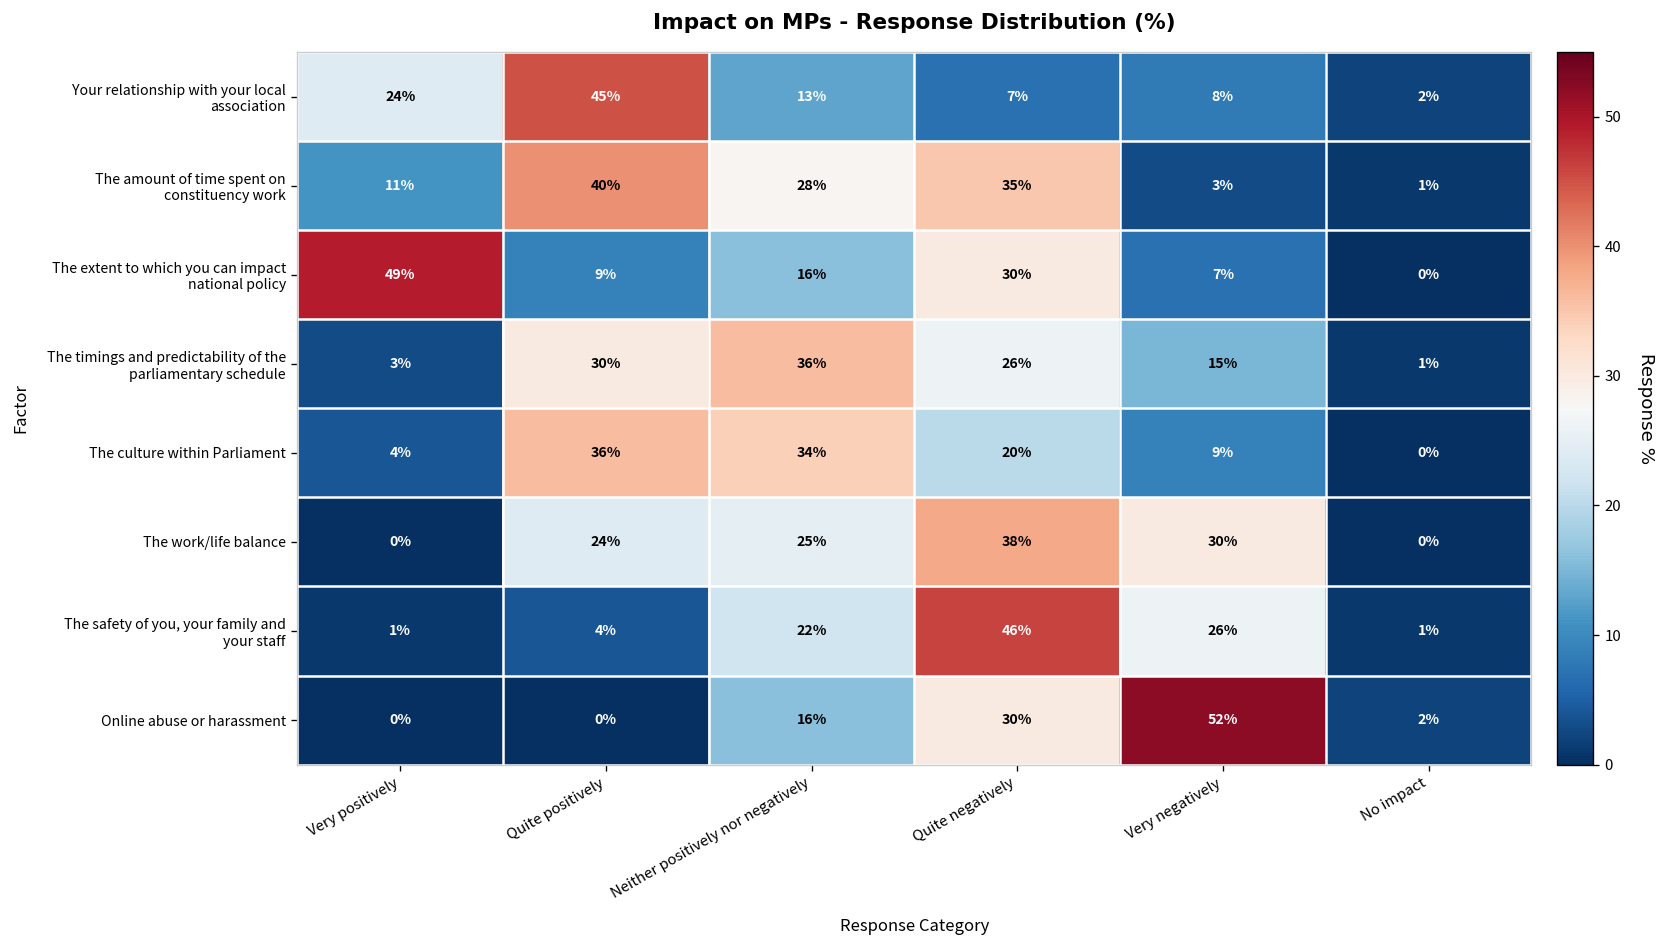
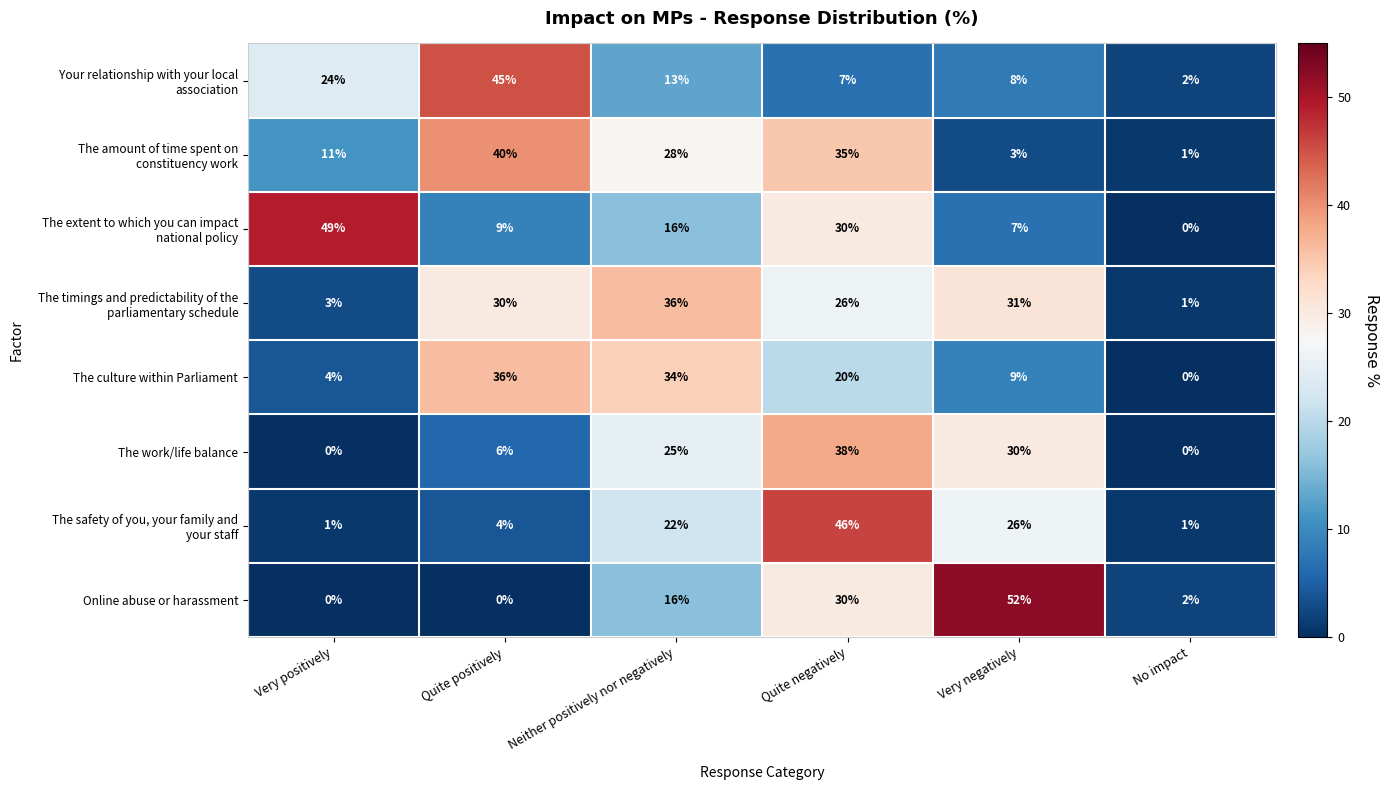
  {
    "Your relationship with your local association": {
      "Very positively": "24%",
      "Quite positively": "45%",
      "Neither positively nor negatively": "13%",
      "Quite negatively": "7%",
      "Very negatively": "8%",
      "No impact": "2%"
    },
    "The amount of time spent on constituency work": {
      "Very positively": "11%",
      "Quite positively": "40%",
      "Neither positively nor negatively": "28%",
      "Quite negatively": "35%",
      "Very negatively": "3%",
      "No impact": "1%"
    },
    "The extent to which you can impact national policy": {
      "Very positively": "49%",
      "Quite positively": "9%",
      "Neither positively nor negatively": "16%",
      "Quite negatively": "30%",
      "Very negatively": "7%",
      "No impact": "0%"
    },
    "The timings and predictability of the parliamentary schedule": {
      "Very positively": "3%",
      "Quite positively": "30%",
      "Neither positively nor negatively": "36%",
      "Quite negatively": "26%",
-     "Very negatively": "15%",
+     "Very negatively": "31%",
      "No impact": "1%"
    },
    "The culture within Parliament": {
      "Very positively": "4%",
      "Quite positively": "36%",
      "Neither positively nor negatively": "34%",
      "Quite negatively": "20%",
      "Very negatively": "9%",
      "No impact": "0%"
    },
    "The work/life balance": {
      "Very positively": "0%",
-     "Quite positively": "24%",
+     "Quite positively": "6%",
      "Neither positively nor negatively": "25%",
      "Quite negatively": "38%",
      "Very negatively": "30%",
      "No impact": "0%"
    },
    "The safety of you, your family and your staff": {
      "Very positively": "1%",
      "Quite positively": "4%",
      "Neither positively nor negatively": "22%",
      "Quite negatively": "46%",
      "Very negatively": "26%",
      "No impact": "1%"
    },
    "Online abuse or harassment": {
      "Very positively": "0%",
      "Quite positively": "0%",
      "Neither positively nor negatively": "16%",
      "Quite negatively": "30%",
      "Very negatively": "52%",
      "No impact": "2%"
    }
  }
